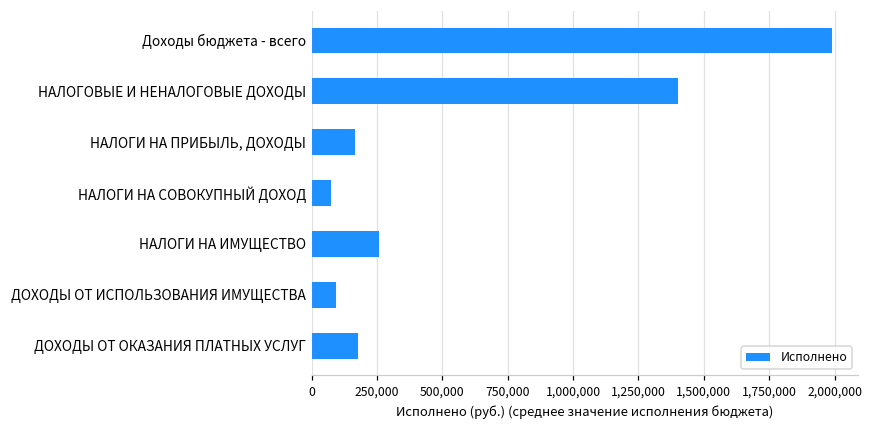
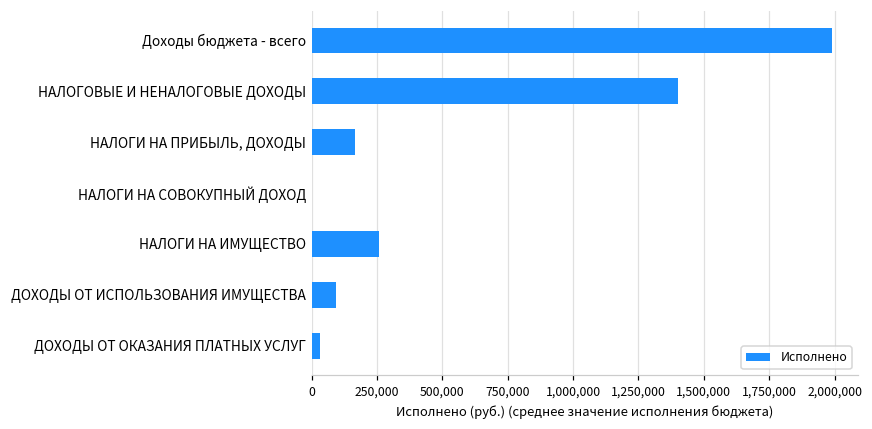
  {
    "Доходы бюджета - всего": "1,990,000",
    "НАЛОГОВЫЕ И НЕНАЛОГОВЫЕ ДОХОДЫ": "1,400,000",
    "НАЛОГИ НА ПРИБЫЛЬ, ДОХОДЫ": "170,000",
-   "НАЛОГИ НА СОВОКУПНЫЙ ДОХОД": "80,000",
+   "НАЛОГИ НА СОВОКУПНЫЙ ДОХОД": "0",
    "НАЛОГИ НА ИМУЩЕСТВО": "260,000",
    "ДОХОДЫ ОТ ИСПОЛЬЗОВАНИЯ ИМУЩЕСТВА": "90,000",
-   "ДОХОДЫ ОТ ОКАЗАНИЯ ПЛАТНЫХ УСЛУГ": "180,000"
+   "ДОХОДЫ ОТ ОКАЗАНИЯ ПЛАТНЫХ УСЛУГ": "30,000"
  }
